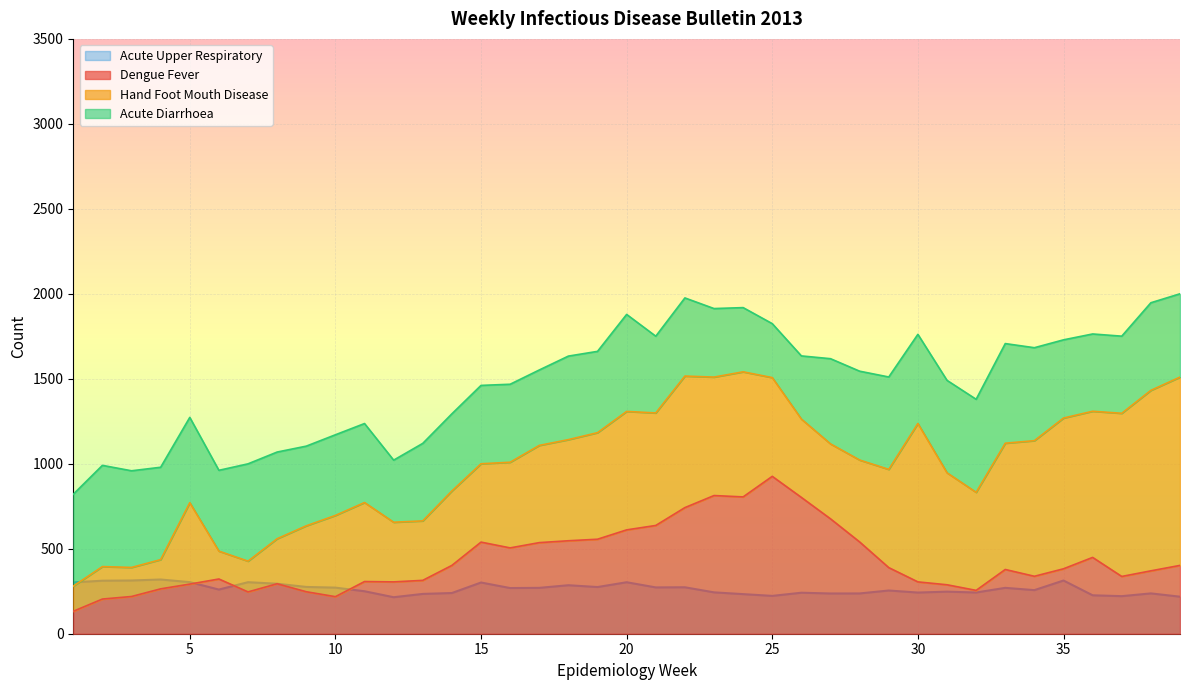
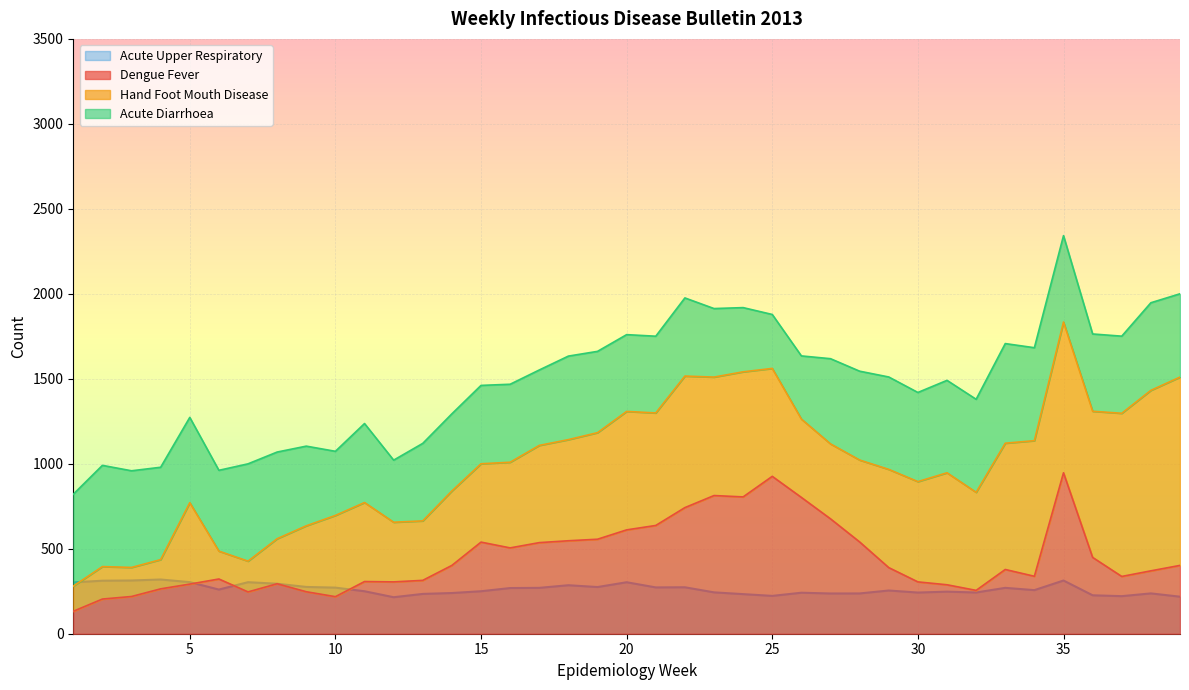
  {
    "Acute Upper Respiratory": {
      "10": 270,
-     "15": 300,
+     "15": 250,
      "20": 300,
      "25": 220,
      "30": 240,
      "35": 310
    },
    "Dengue Fever": {
      "10": 220,
      "15": 540,
      "20": 610,
      "25": 930,
      "30": 310,
-     "35": 380
+     "35": 950
    },
    "Hand Foot Mouth Disease": {
      "5": 480,
      "10": 480,
      "15": 460,
      "20": 700,
-     "25": 580,
-     "30": 930,
+     "25": 640,
+     "30": 590,
      "35": 890
    },
    "Acute Diarrhoea": {
      "5": 500,
-     "10": 470,
+     "10": 380,
      "15": 460,
-     "20": 570,
+     "20": 450,
      "25": 320,
      "30": 520,
-     "35": 460
+     "35": 510
    }
  }
